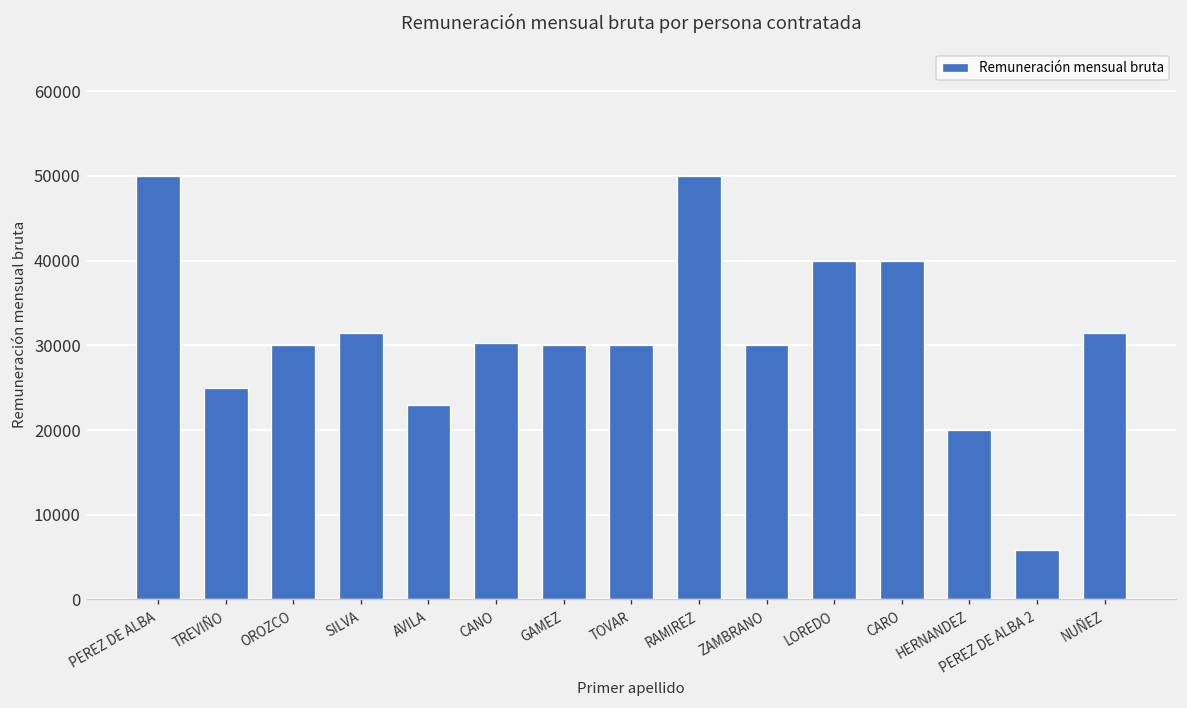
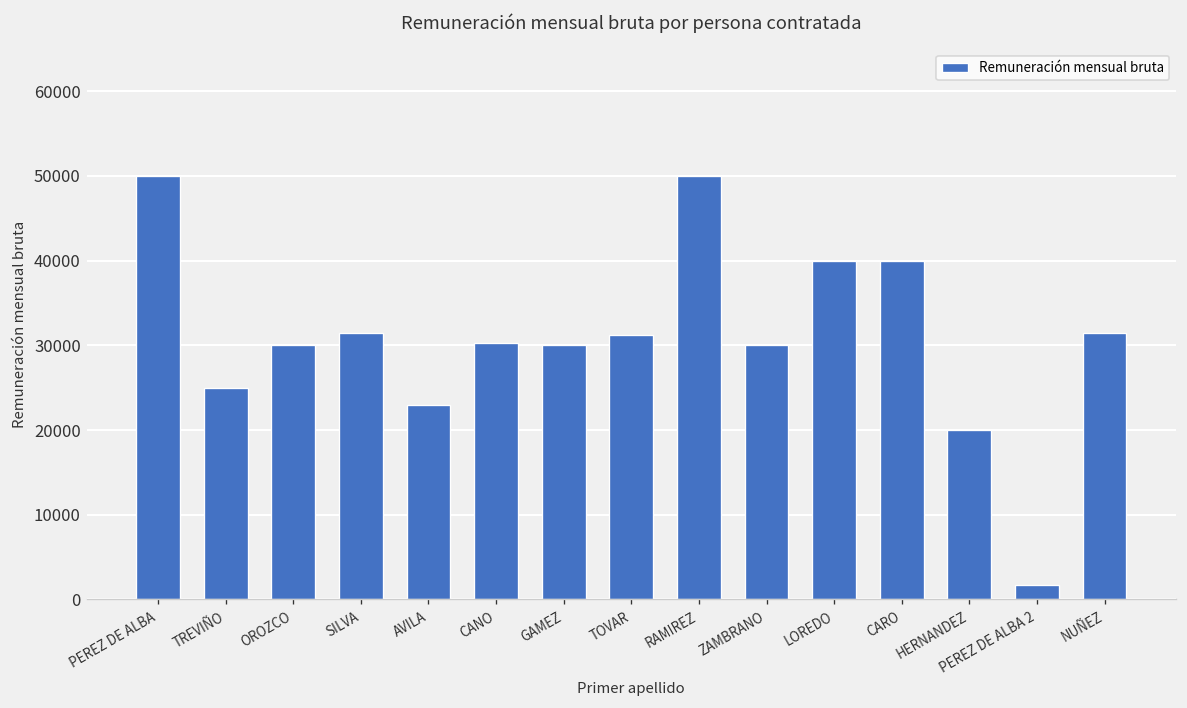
  {
    "PEREZ DE ALBA": 50000,
    "TREVIÑO": 25000,
    "OROZCO": 30000,
    "SILVA": 31000,
    "AVILA": 23000,
    "CANO": 30000,
    "GAMEZ": 30000,
-   "TOVAR": 30000,
+   "TOVAR": 31000,
    "RAMIREZ": 50000,
    "ZAMBRANO": 30000,
    "LOREDO": 40000,
    "CARO": 40000,
    "HERNANDEZ": 20000,
-   "PEREZ DE ALBA 2": 6000,
+   "PEREZ DE ALBA 2": 2000,
    "NUÑEZ": 31000
  }
